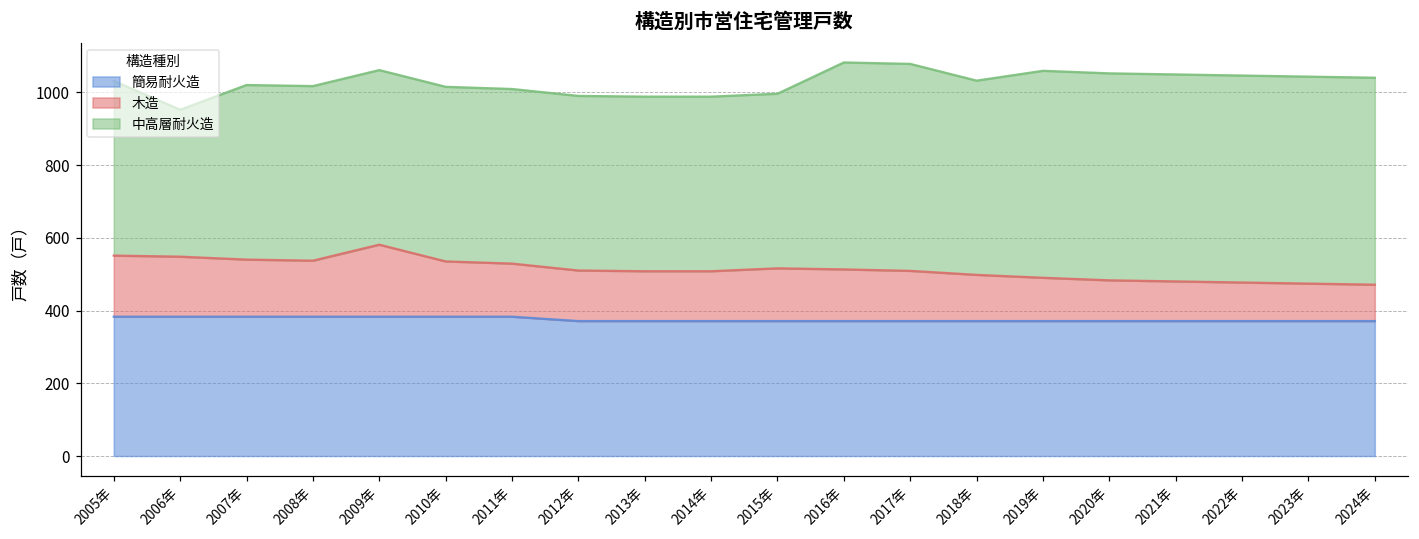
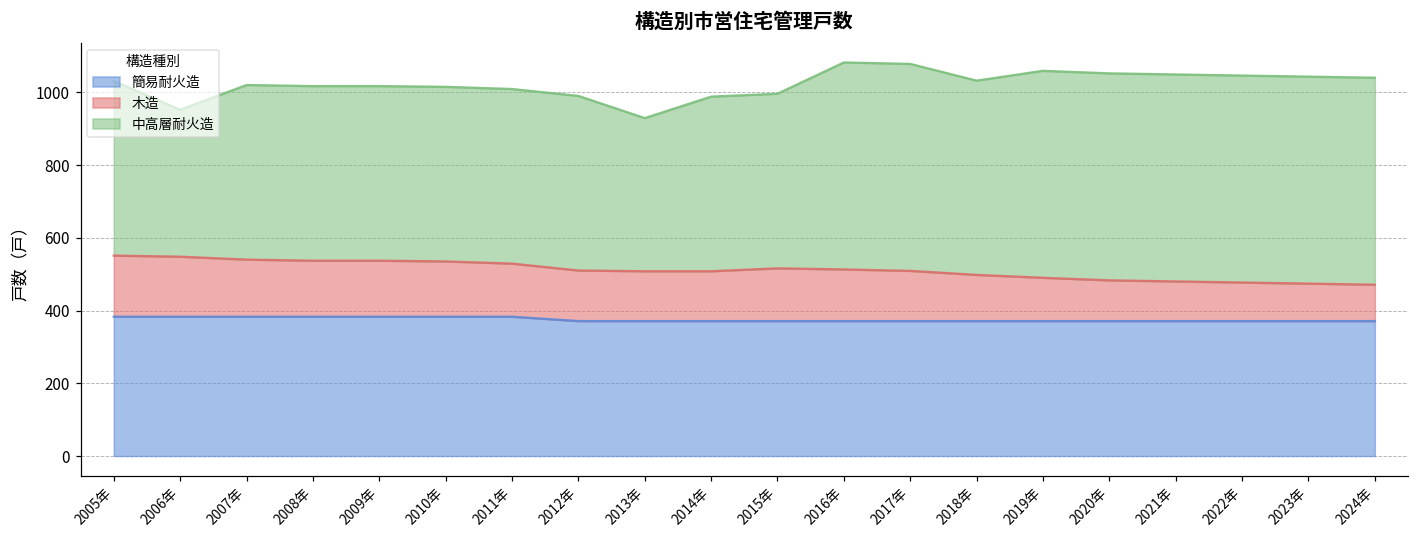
  {
    "簡易耐火造": {
      "2005年": 380,
      "2006年": 380,
      "2007年": 380,
      "2008年": 380,
      "2009年": 380,
      "2010年": 380,
      "2011年": 380,
      "2012年": 370,
      "2013年": 370,
      "2014年": 370,
      "2015年": 370,
      "2016年": 370,
      "2017年": 370,
      "2018年": 370,
      "2019年": 370,
      "2020年": 370,
      "2021年": 370,
      "2022年": 370,
      "2023年": 370,
      "2024年": 370
    },
    "木造": {
      "2005年": 170,
      "2006年": 170,
      "2007年": 160,
      "2008年": 150,
-     "2009年": 200,
+     "2009年": 150,
      "2010年": 150,
      "2011年": 150,
      "2012年": 140,
      "2013年": 140,
      "2014年": 140,
      "2015年": 150,
      "2016年": 140,
      "2017年": 140,
      "2018年": 130,
      "2019年": 120,
      "2020年": 110,
      "2021年": 110,
      "2022年": 110,
      "2023年": 100,
      "2024年": 100
    },
    "中高層耐火造": {
      "2007年": 480,
      "2008年": 480,
      "2009年": 480,
      "2010年": 480,
      "2011年": 480,
      "2012年": 480,
-     "2013年": 480,
+     "2013年": 420,
      "2014年": 480,
      "2015年": 480,
      "2016年": 570,
      "2017年": 570,
      "2018年": 530,
      "2019年": 570,
      "2020年": 570,
      "2021年": 570,
      "2022年": 570,
      "2023年": 570,
      "2024年": 570
    }
  }
